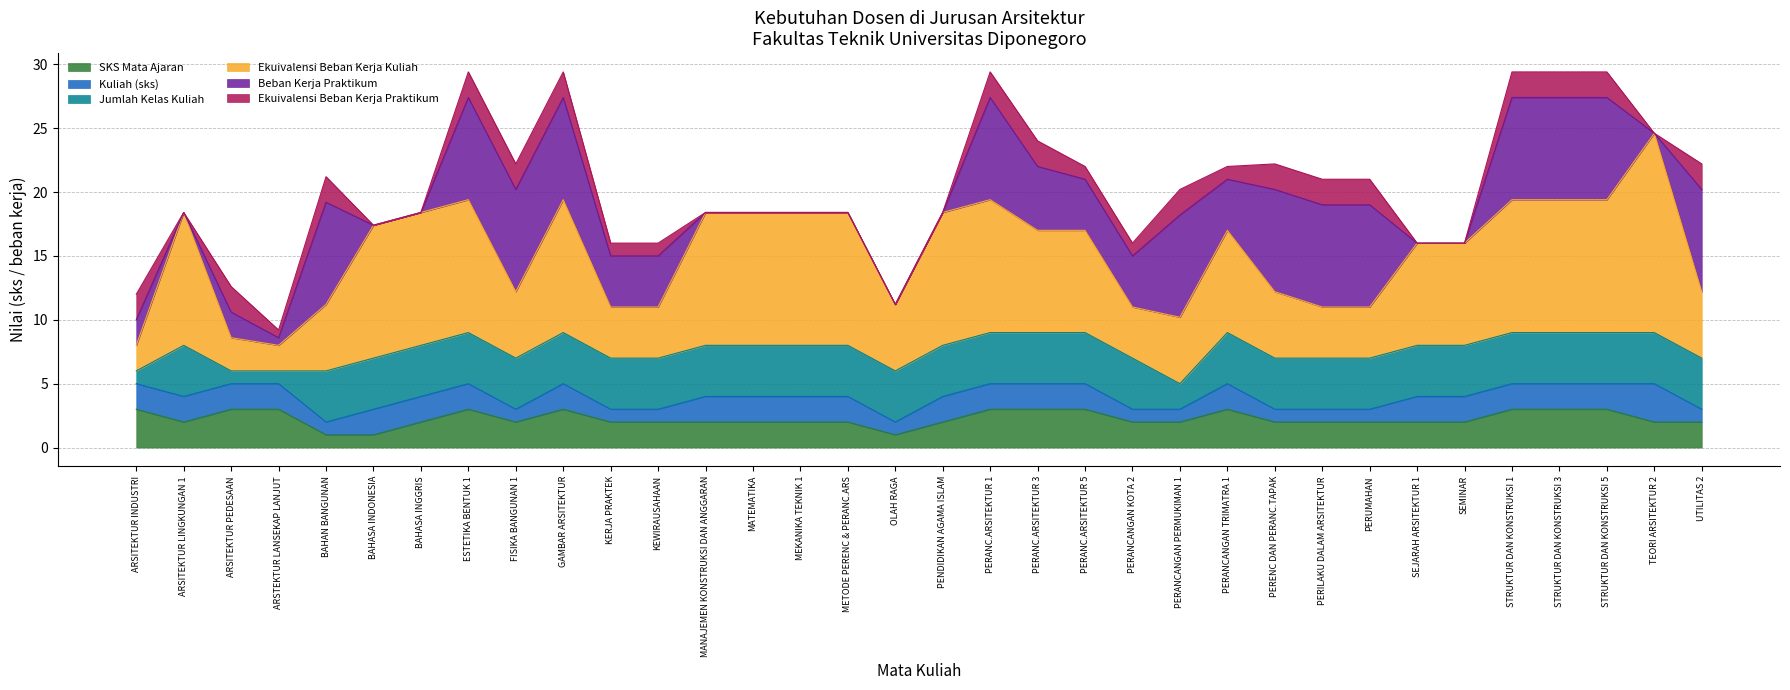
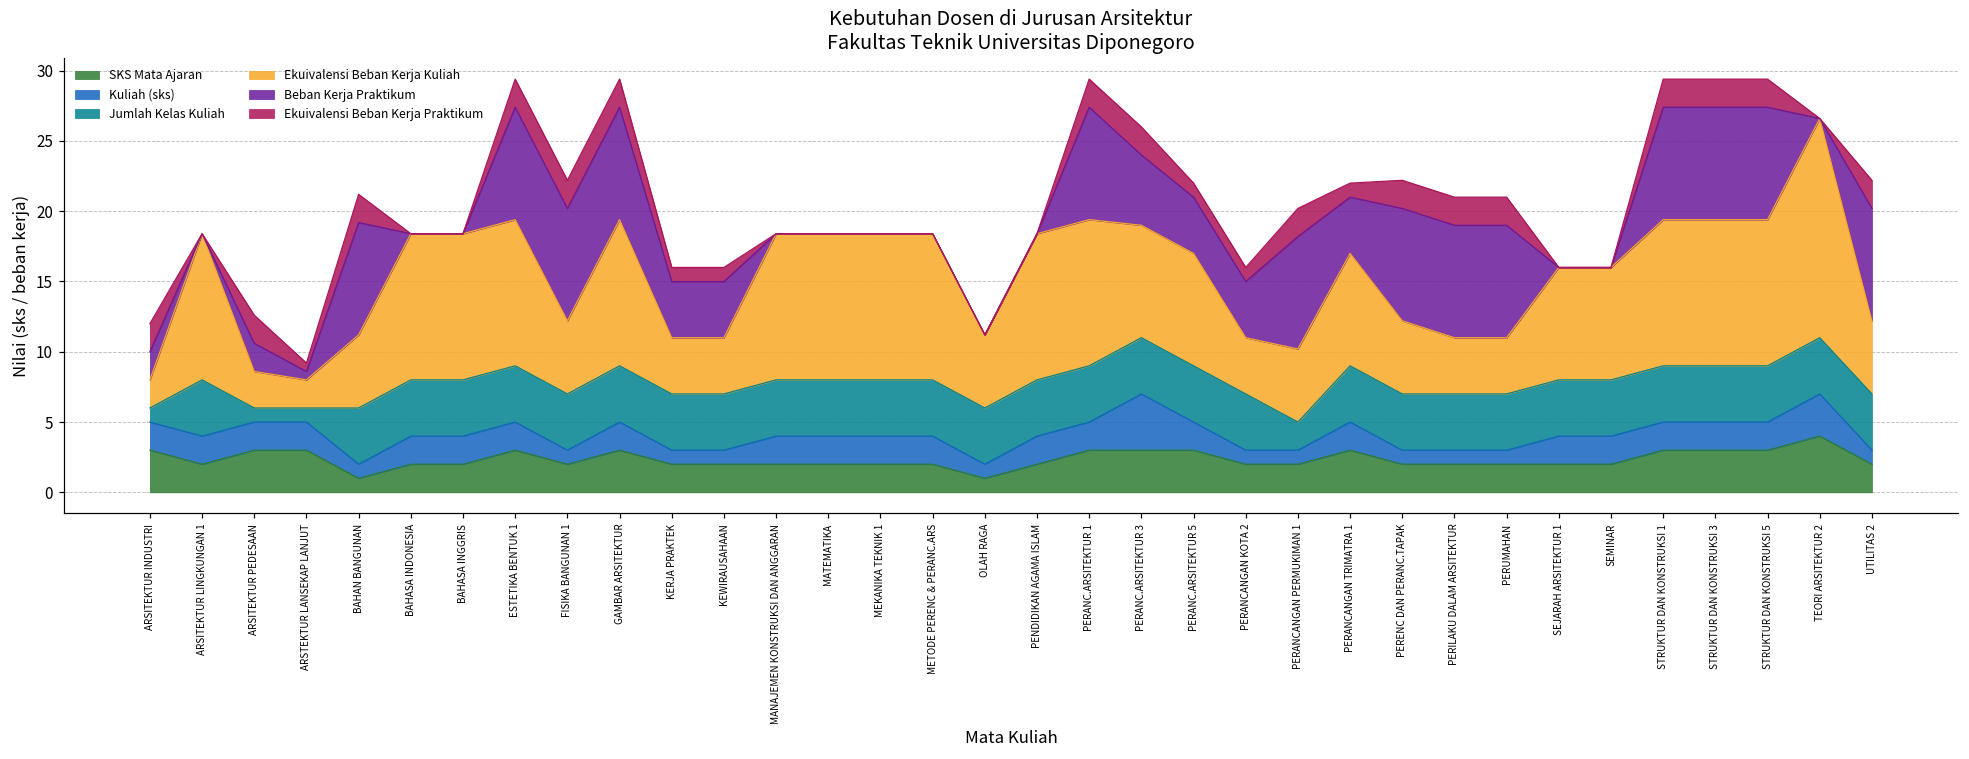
  {
    "SKS Mata Ajaran": {
      "ARSITEKTUR INDUSTRI": 3,
      "ARSITEKTUR LINGKUNGAN 1": 2,
      "ARSITEKTUR PEDESAAN": 3,
      "ARSTEKTUR LANSEKAP LANJUT": 3,
      "BAHAN BANGUNAN": 1,
-     "BAHASA INDONESIA": 1,
+     "BAHASA INDONESIA": 2,
      "BAHASA INGGRIS": 2,
      "ESTETIKA BENTUK 1": 3,
      "FISIKA BANGUNAN 1": 2,
      "GAMBAR ARSITEKTUR": 3,
      "KERJA PRAKTEK": 2,
      "KEWIRAUSAHAAN": 2,
      "MANAJEMEN KONSTRUKSI DAN ANGGARAN": 2,
      "MATEMATIKA": 2,
      "MEKANIKA TEKNIK 1": 2,
      "METODE PERENC & PERANC.ARS": 2,
      "OLAH RAGA": 1,
      "PENDIDIKAN AGAMA ISLAM": 2,
      "PERANC.ARSITEKTUR 1": 3,
      "PERANC.ARSITEKTUR 3": 3,
      "PERANC.ARSITEKTUR 5": 3,
      "PERANCANGAN KOTA 2": 2,
      "PERANCANGAN PERMUKIMAN 1": 2,
      "PERANCANGAN TRIMATRA 1": 3,
      "PERENC DAN PERANC.TAPAK": 2,
      "PERILAKU DALAM ARSITEKTUR": 2,
      "PERUMAHAN": 2,
      "SEJARAH ARSITEKTUR 1": 2,
      "SEMINAR": 2,
      "STRUKTUR DAN KONSTRUKSI 1": 3,
      "STRUKTUR DAN KONSTRUKSI 3": 3,
      "STRUKTUR DAN KONSTRUKSI 5": 3,
-     "TEORI ARSITEKTUR 2": 2,
+     "TEORI ARSITEKTUR 2": 4,
      "UTILITAS 2": 2
    },
    "Kuliah (sks)": {
      "ARSITEKTUR INDUSTRI": 5,
      "ARSITEKTUR LINGKUNGAN 1": 4,
      "ARSITEKTUR PEDESAAN": 5,
      "ARSTEKTUR LANSEKAP LANJUT": 5,
      "BAHAN BANGUNAN": 2,
      "BAHASA INGGRIS": 4,
      "ESTETIKA BENTUK 1": 5,
      "FISIKA BANGUNAN 1": 3,
      "GAMBAR ARSITEKTUR": 5,
      "KERJA PRAKTEK": 3,
      "KEWIRAUSAHAAN": 3,
      "MANAJEMEN KONSTRUKSI DAN ANGGARAN": 4,
      "MATEMATIKA": 4,
      "MEKANIKA TEKNIK 1": 4,
      "METODE PERENC & PERANC.ARS": 4,
      "OLAH RAGA": 2,
      "PENDIDIKAN AGAMA ISLAM": 4,
      "PERANC.ARSITEKTUR 1": 5,
-     "PERANC.ARSITEKTUR 3": 2,
+     "PERANC.ARSITEKTUR 3": 4,
      "PERANC.ARSITEKTUR 5": 5,
      "PERANCANGAN KOTA 2": 3,
      "PERANCANGAN PERMUKIMAN 1": 3,
      "PERANCANGAN TRIMATRA 1": 5,
      "PERENC DAN PERANC.TAPAK": 3,
      "PERILAKU DALAM ARSITEKTUR": 3,
      "PERUMAHAN": 3,
      "SEJARAH ARSITEKTUR 1": 4,
      "SEMINAR": 4,
      "STRUKTUR DAN KONSTRUKSI 1": 5,
      "STRUKTUR DAN KONSTRUKSI 3": 5,
      "STRUKTUR DAN KONSTRUKSI 5": 5,
      "UTILITAS 2": 3
    },
    "Jumlah Kelas Kuliah": {
      "ARSITEKTUR INDUSTRI": 1,
      "ARSITEKTUR LINGKUNGAN 1": 4,
      "ARSITEKTUR PEDESAAN": 1,
      "ARSTEKTUR LANSEKAP LANJUT": 1,
      "BAHAN BANGUNAN": 4,
      "BAHASA INDONESIA": 4,
      "BAHASA INGGRIS": 4,
      "ESTETIKA BENTUK 1": 4,
      "FISIKA BANGUNAN 1": 4,
      "GAMBAR ARSITEKTUR": 4,
      "KERJA PRAKTEK": 4,
      "KEWIRAUSAHAAN": 4,
      "MANAJEMEN KONSTRUKSI DAN ANGGARAN": 4,
      "MATEMATIKA": 4,
      "MEKANIKA TEKNIK 1": 4,
      "METODE PERENC & PERANC.ARS": 4,
      "OLAH RAGA": 4,
      "PENDIDIKAN AGAMA ISLAM": 4,
      "PERANC.ARSITEKTUR 1": 4,
      "PERANC.ARSITEKTUR 3": 4,
      "PERANC.ARSITEKTUR 5": 4,
      "PERANCANGAN KOTA 2": 4,
      "PERANCANGAN PERMUKIMAN 1": 2,
      "PERANCANGAN TRIMATRA 1": 4,
      "PERENC DAN PERANC.TAPAK": 4,
      "PERILAKU DALAM ARSITEKTUR": 4,
      "PERUMAHAN": 4,
      "SEJARAH ARSITEKTUR 1": 4,
      "SEMINAR": 4,
      "STRUKTUR DAN KONSTRUKSI 1": 4,
      "STRUKTUR DAN KONSTRUKSI 3": 4,
      "STRUKTUR DAN KONSTRUKSI 5": 4,
      "TEORI ARSITEKTUR 2": 4,
      "UTILITAS 2": 4
    },
    "Ekuivalensi Beban Kerja Kuliah": {
      "ARSITEKTUR INDUSTRI": 2,
      "ARSITEKTUR PEDESAAN": 2.6,
      "ARSTEKTUR LANSEKAP LANJUT": 2,
      "BAHAN BANGUNAN": 5.2,
      "ESTETIKA BENTUK 1": 10.4,
      "FISIKA BANGUNAN 1": 5.2,
      "GAMBAR ARSITEKTUR": 10.4,
      "KERJA PRAKTEK": 4,
      "KEWIRAUSAHAAN": 4,
      "PERANC.ARSITEKTUR 1": 10.4,
      "PERANC.ARSITEKTUR 3": 8,
      "PERANC.ARSITEKTUR 5": 8,
      "PERANCANGAN KOTA 2": 4,
      "PERANCANGAN PERMUKIMAN 1": 5.2,
      "PERANCANGAN TRIMATRA 1": 8,
      "PERENC DAN PERANC.TAPAK": 5.2,
      "PERILAKU DALAM ARSITEKTUR": 4,
      "PERUMAHAN": 4,
      "STRUKTUR DAN KONSTRUKSI 1": 10.4,
      "STRUKTUR DAN KONSTRUKSI 3": 10.4,
      "STRUKTUR DAN KONSTRUKSI 5": 10.4,
      "UTILITAS 2": 5.2
    },
    "Beban Kerja Praktikum": {
      "ARSITEKTUR INDUSTRI": 2,
      "ARSITEKTUR PEDESAAN": 2,
      "ARSTEKTUR LANSEKAP LANJUT": 0.6,
      "BAHAN BANGUNAN": 8,
      "ESTETIKA BENTUK 1": 8,
      "FISIKA BANGUNAN 1": 8,
      "GAMBAR ARSITEKTUR": 8,
      "KERJA PRAKTEK": 4,
      "KEWIRAUSAHAAN": 4,
      "PERANC.ARSITEKTUR 1": 8,
      "PERANC.ARSITEKTUR 3": 5,
      "PERANC.ARSITEKTUR 5": 4,
      "PERANCANGAN KOTA 2": 4,
      "PERANCANGAN PERMUKIMAN 1": 8,
      "PERANCANGAN TRIMATRA 1": 4,
      "PERENC DAN PERANC.TAPAK": 8,
      "PERILAKU DALAM ARSITEKTUR": 8,
      "PERUMAHAN": 8,
      "STRUKTUR DAN KONSTRUKSI 1": 8,
      "STRUKTUR DAN KONSTRUKSI 3": 8,
      "STRUKTUR DAN KONSTRUKSI 5": 8,
      "UTILITAS 2": 8
    },
    "Ekuivalensi Beban Kerja Praktikum": {
      "ARSITEKTUR INDUSTRI": 2,
      "ARSITEKTUR PEDESAAN": 2,
      "ARSTEKTUR LANSEKAP LANJUT": 0.6,
      "BAHAN BANGUNAN": 2,
      "ESTETIKA BENTUK 1": 2,
      "FISIKA BANGUNAN 1": 2,
      "GAMBAR ARSITEKTUR": 2,
      "KERJA PRAKTEK": 1,
      "KEWIRAUSAHAAN": 1,
      "PERANC.ARSITEKTUR 1": 2,
      "PERANC.ARSITEKTUR 3": 2,
      "PERANC.ARSITEKTUR 5": 1,
      "PERANCANGAN KOTA 2": 1,
      "PERANCANGAN PERMUKIMAN 1": 2,
      "PERANCANGAN TRIMATRA 1": 1,
      "PERENC DAN PERANC.TAPAK": 2,
      "PERILAKU DALAM ARSITEKTUR": 2,
      "PERUMAHAN": 2,
      "STRUKTUR DAN KONSTRUKSI 1": 2,
      "STRUKTUR DAN KONSTRUKSI 3": 2,
      "STRUKTUR DAN KONSTRUKSI 5": 2,
      "UTILITAS 2": 2
    }
  }
